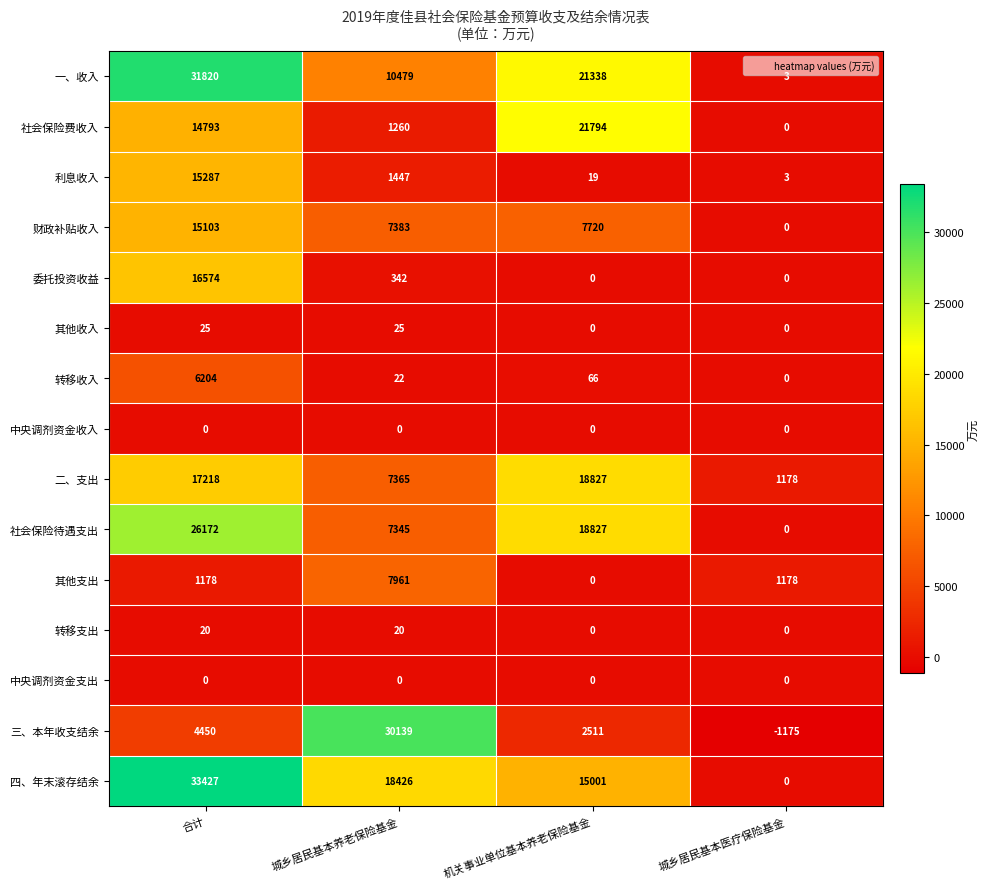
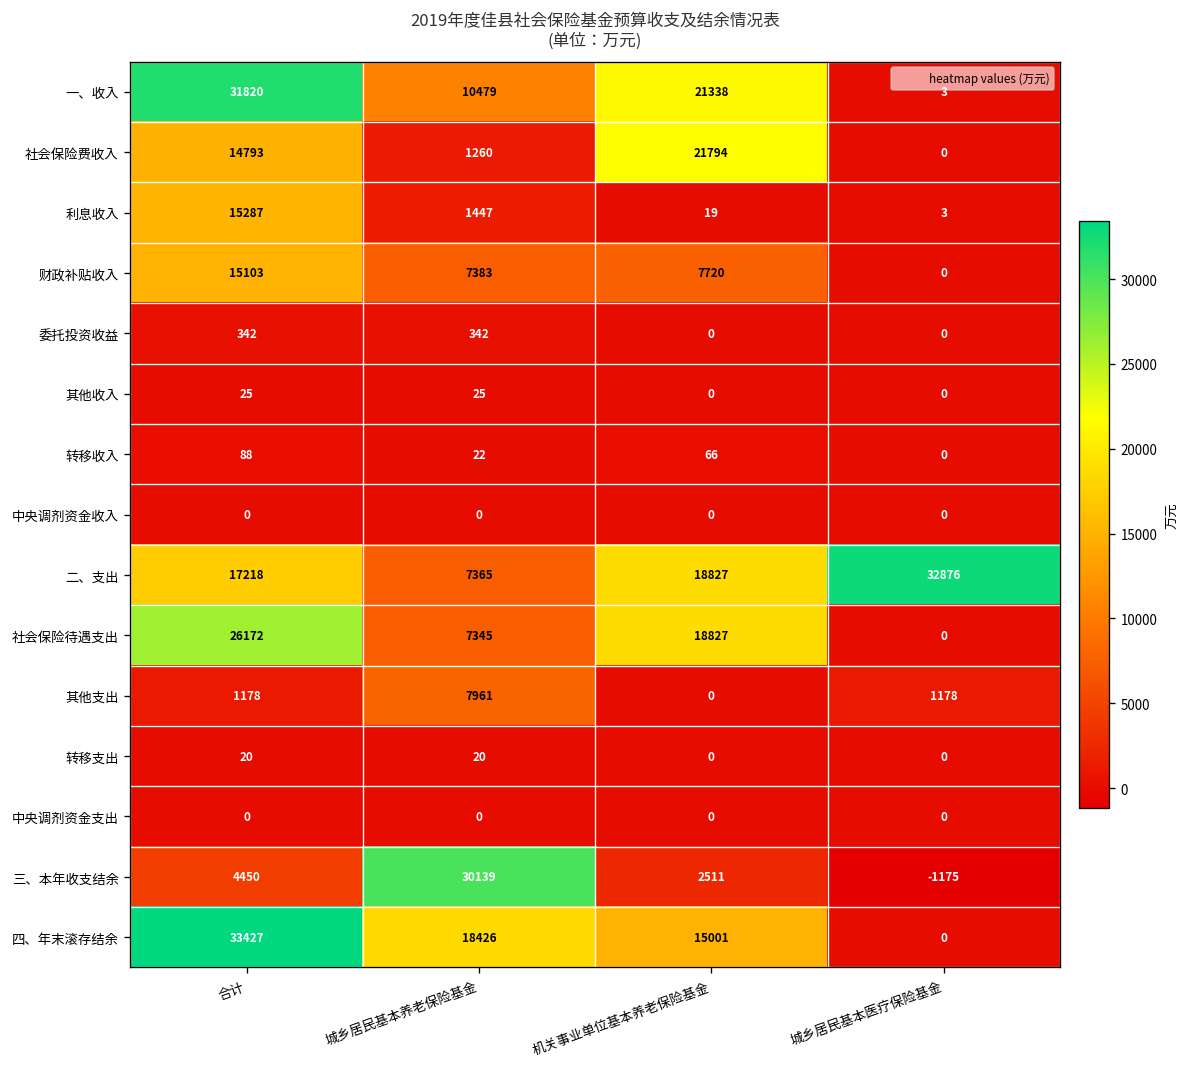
  {
    "一、收入": {
      "合计": 31820,
      "城乡居民基本养老保险基金": 10479,
      "机关事业单位基本养老保险基金": 21338
    },
    "社会保险费收入": {
      "合计": 14793,
      "城乡居民基本养老保险基金": 1260,
      "机关事业单位基本养老保险基金": 21794,
      "城乡居民基本医疗保险基金": 0
    },
    "利息收入": {
      "合计": 15287,
      "城乡居民基本养老保险基金": 1447,
      "机关事业单位基本养老保险基金": 19,
      "城乡居民基本医疗保险基金": 3
    },
    "财政补贴收入": {
      "合计": 15103,
      "城乡居民基本养老保险基金": 7383,
      "机关事业单位基本养老保险基金": 7720,
      "城乡居民基本医疗保险基金": 0
    },
    "委托投资收益": {
-     "合计": 16574,
+     "合计": 342,
      "城乡居民基本养老保险基金": 342,
      "机关事业单位基本养老保险基金": 0,
      "城乡居民基本医疗保险基金": 0
    },
    "其他收入": {
      "合计": 25,
      "城乡居民基本养老保险基金": 25,
      "机关事业单位基本养老保险基金": 0,
      "城乡居民基本医疗保险基金": 0
    },
    "转移收入": {
-     "合计": 6204,
+     "合计": 88,
      "城乡居民基本养老保险基金": 22,
      "机关事业单位基本养老保险基金": 66,
      "城乡居民基本医疗保险基金": 0
    },
    "中央调剂资金收入": {
      "合计": 0,
      "城乡居民基本养老保险基金": 0,
      "机关事业单位基本养老保险基金": 0,
      "城乡居民基本医疗保险基金": 0
    },
    "二、支出": {
      "合计": 17218,
      "城乡居民基本养老保险基金": 7365,
      "机关事业单位基本养老保险基金": 18827,
-     "城乡居民基本医疗保险基金": 1178
+     "城乡居民基本医疗保险基金": 32876
    },
    "社会保险待遇支出": {
      "合计": 26172,
      "城乡居民基本养老保险基金": 7345,
      "机关事业单位基本养老保险基金": 18827,
      "城乡居民基本医疗保险基金": 0
    },
    "其他支出": {
      "合计": 1178,
      "城乡居民基本养老保险基金": 7961,
      "机关事业单位基本养老保险基金": 0,
      "城乡居民基本医疗保险基金": 1178
    },
    "转移支出": {
      "合计": 20,
      "城乡居民基本养老保险基金": 20,
      "机关事业单位基本养老保险基金": 0,
      "城乡居民基本医疗保险基金": 0
    },
    "中央调剂资金支出": {
      "合计": 0,
      "城乡居民基本养老保险基金": 0,
      "机关事业单位基本养老保险基金": 0,
      "城乡居民基本医疗保险基金": 0
    },
    "三、本年收支结余": {
      "合计": 4450,
      "城乡居民基本养老保险基金": 30139,
      "机关事业单位基本养老保险基金": 2511,
      "城乡居民基本医疗保险基金": -1175
    },
    "四、年末滚存结余": {
      "合计": 33427,
      "城乡居民基本养老保险基金": 18426,
      "机关事业单位基本养老保险基金": 15001,
      "城乡居民基本医疗保险基金": 0
    }
  }
